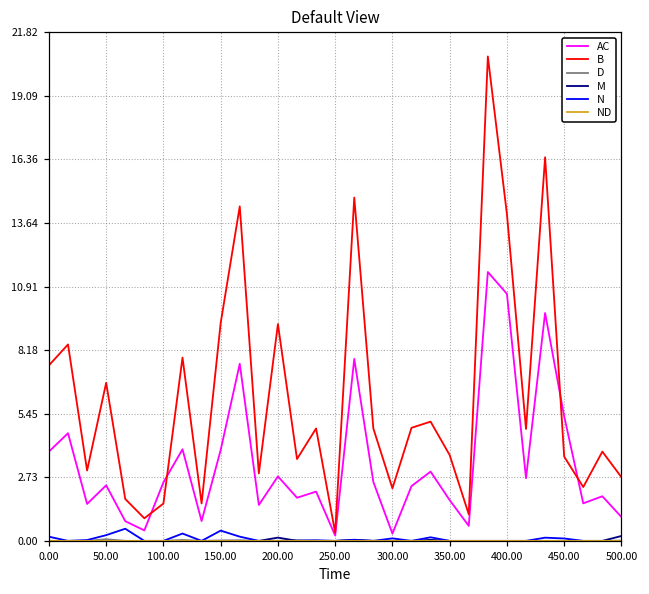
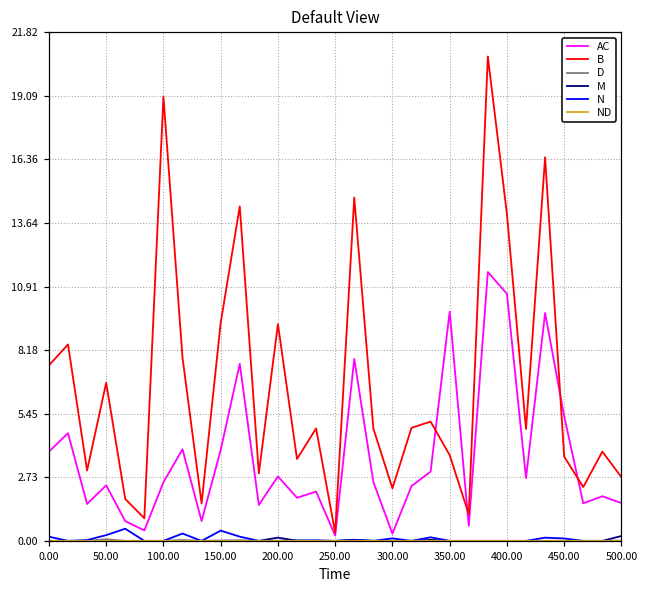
  {
    "AC": {
      "0.00": 3.8,
      "50.00": 2.4,
      "100.00": 2.5,
      "150.00": 3.9,
      "200.00": 2.8,
      "250.00": 0.2,
      "300.00": 0.3,
-     "350.00": 1.7,
+     "350.00": 9.8,
      "400.00": 10.6,
      "450.00": 5.3,
-     "500.00": 1.0
+     "500.00": 1.6
    },
    "B": {
      "0.00": 7.5,
      "50.00": 6.8,
-     "100.00": 1.6,
+     "100.00": 19.1,
      "150.00": 9.3,
      "200.00": 9.3,
      "250.00": 0.3,
      "300.00": 2.3,
      "350.00": 3.7,
      "400.00": 14.0,
      "450.00": 3.6,
      "500.00": 2.7
    },
    "M": {
      "200.00": 0.1,
      "500.00": 0.2
    },
    "N": {
      "0.00": 0.2,
      "50.00": 0.2,
      "150.00": 0.4
    }
  }
